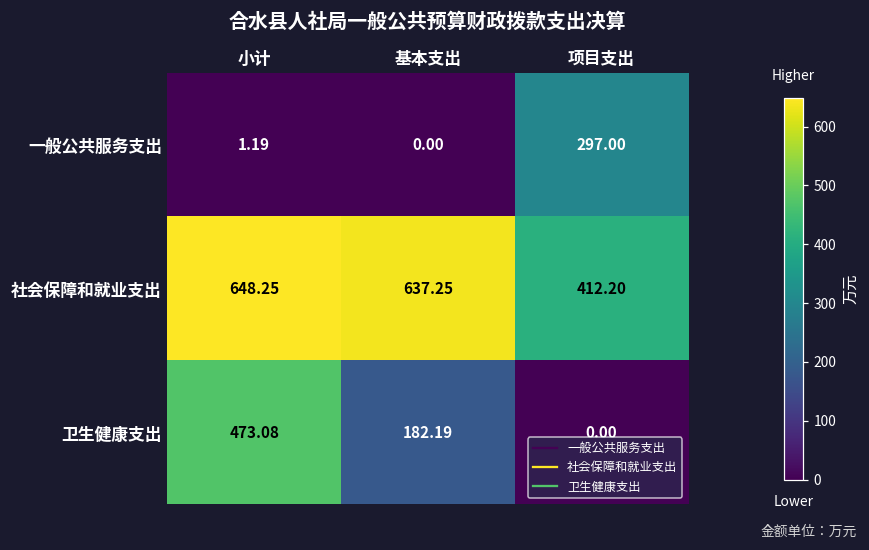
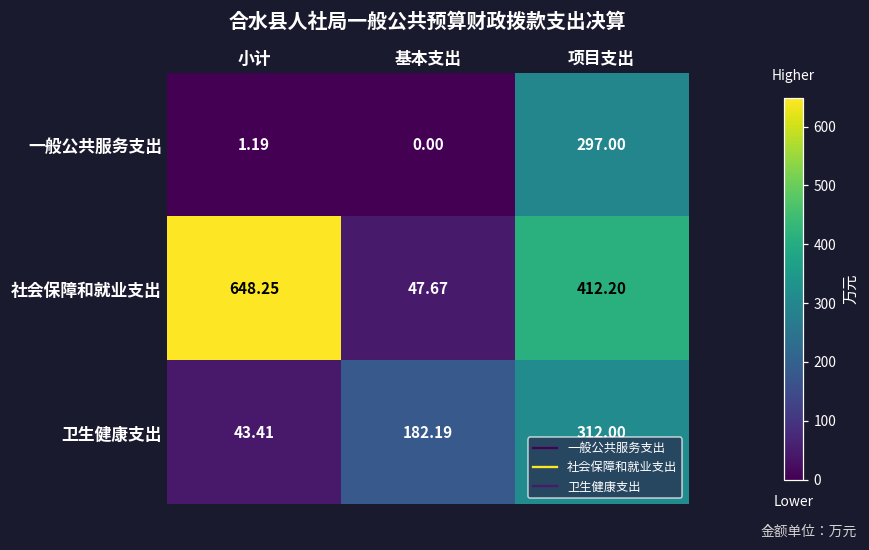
  {
    "一般公共服务支出": {
      "小计": 1.19,
      "基本支出": 0.00,
      "项目支出": 297.00
    },
    "社会保障和就业支出": {
      "小计": 648.25,
-     "基本支出": 637.25,
+     "基本支出": 47.67,
      "项目支出": 412.20
    },
    "卫生健康支出": {
-     "小计": 473.08,
+     "小计": 43.41,
      "基本支出": 182.19,
-     "项目支出": 0.00
+     "项目支出": 312.00
    }
  }
